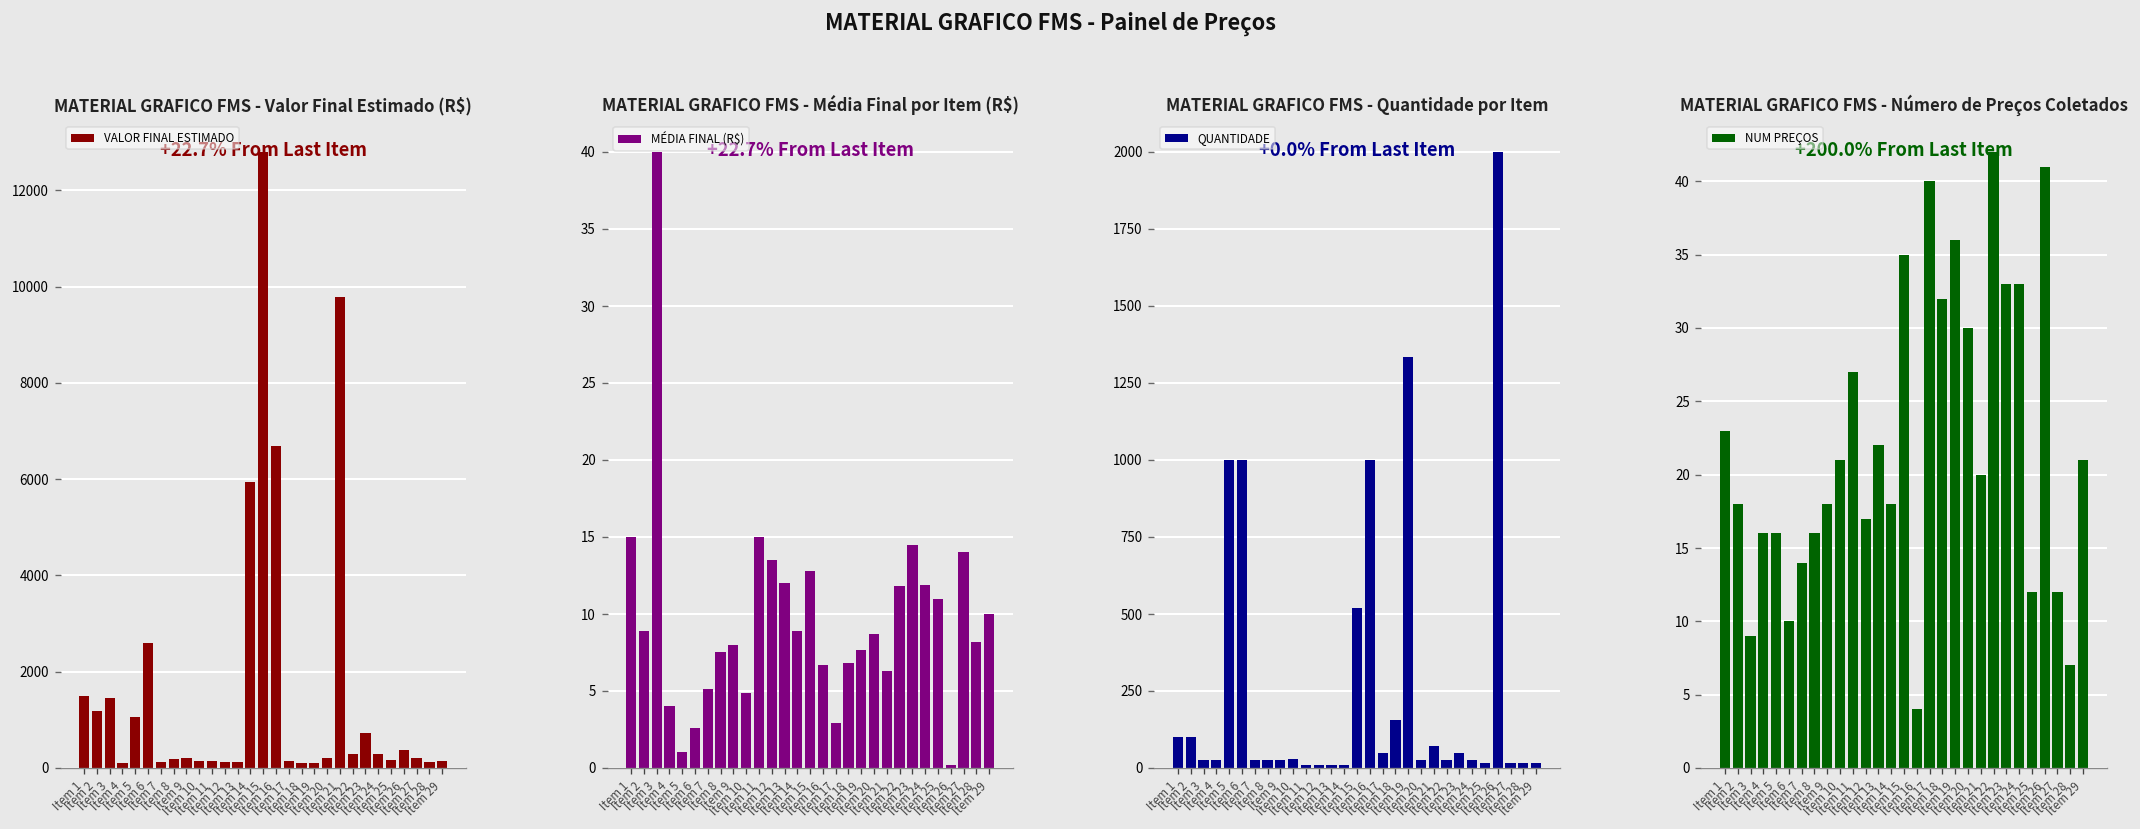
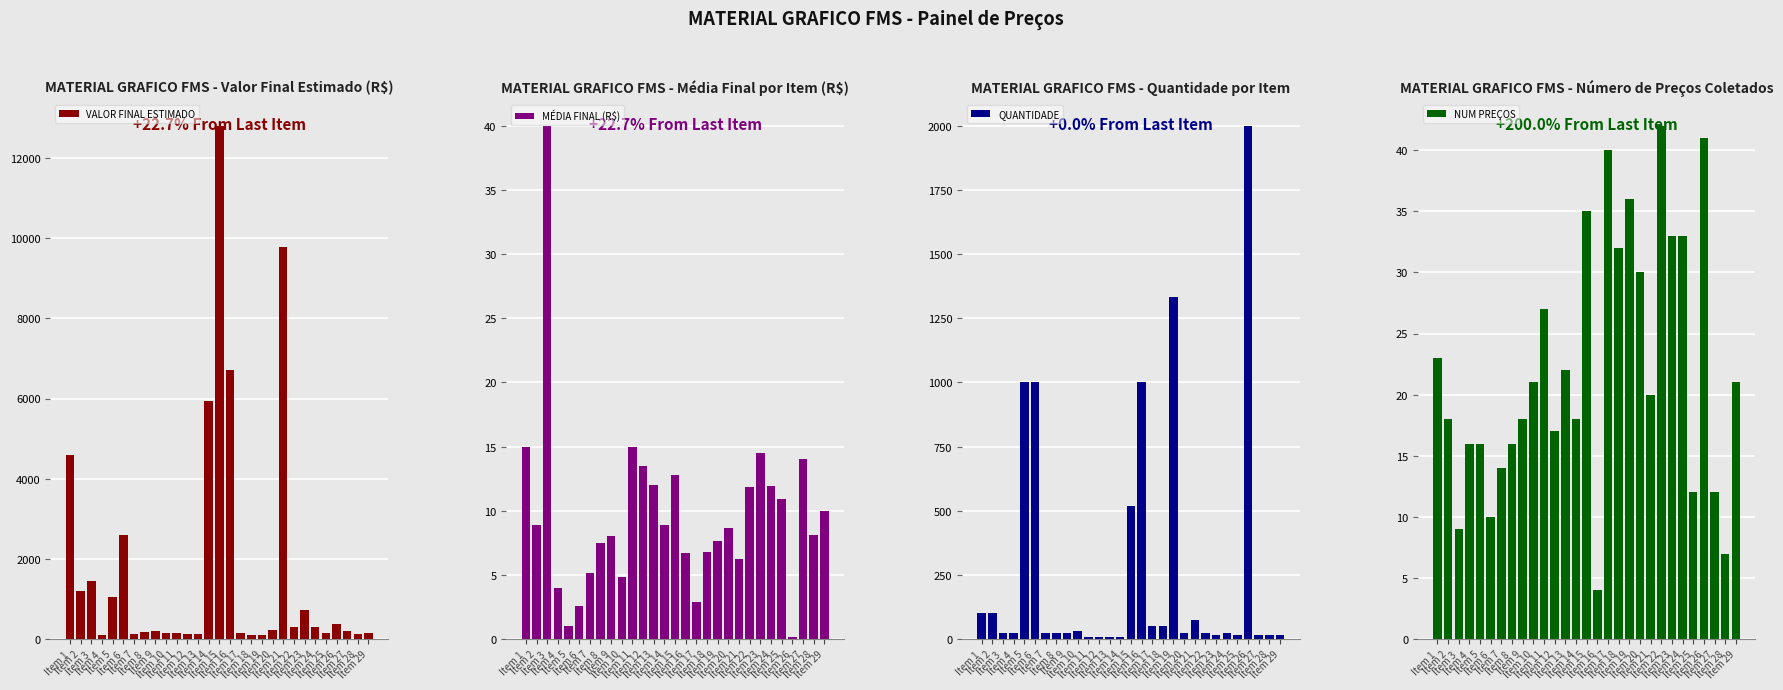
  {
    "MATERIAL GRAFICO FMS - Valor Final Estimado (R$)": {
-     "Item 1": 1500,
+     "Item 1": 4600,
      "Item 2": 1200,
      "Item 3": 1400,
      "Item 4": 100,
      "Item 5": 1100,
      "Item 6": 2600,
      "Item 7": 100,
      "Item 8": 200,
      "Item 9": 200,
      "Item 10": 100,
      "Item 11": 200,
      "Item 12": 100,
      "Item 13": 100,
      "Item 14": 5900,
      "Item 16": 6700,
      "Item 17": 100,
      "Item 18": 100,
      "Item 19": 100,
      "Item 20": 200,
      "Item 21": 9800,
      "Item 22": 300,
      "Item 23": 700,
      "Item 24": 300,
      "Item 25": 200,
      "Item 26": 400,
      "Item 27": 200,
      "Item 28": 100,
      "Item 29": 200
    },
    "MATERIAL GRAFICO FMS - Média Final por Item (R$)": {
      "Item 1": 15.0,
      "Item 2": 8.9,
      "Item 3": 40.0,
      "Item 4": 4.0,
      "Item 5": 1.1,
      "Item 6": 2.6,
      "Item 7": 5.2,
      "Item 8": 7.5,
      "Item 9": 8.0,
      "Item 10": 4.9,
      "Item 11": 15.0,
      "Item 12": 13.5,
      "Item 13": 12.0,
      "Item 14": 8.9,
      "Item 15": 12.8,
      "Item 16": 6.7,
      "Item 17": 2.9,
      "Item 18": 6.8,
      "Item 19": 7.6,
      "Item 20": 8.7,
      "Item 21": 6.3,
      "Item 22": 11.9,
      "Item 23": 14.5,
      "Item 24": 11.9,
      "Item 25": 11.0,
      "Item 27": 14.0,
      "Item 28": 8.2,
      "Item 29": 10.0
    },
    "MATERIAL GRAFICO FMS - Quantidade por Item": {
      "Item 1": 100,
      "Item 2": 100,
      "Item 3": 30,
      "Item 4": 30,
      "Item 5": 1000,
      "Item 6": 1000,
      "Item 7": 30,
      "Item 8": 30,
      "Item 9": 30,
      "Item 10": 30,
      "Item 11": 10,
      "Item 12": 10,
      "Item 13": 10,
      "Item 14": 10,
      "Item 15": 520,
      "Item 16": 1000,
      "Item 17": 50,
-     "Item 18": 160,
+     "Item 18": 50,
      "Item 19": 1340,
      "Item 20": 30,
      "Item 21": 70,
      "Item 22": 30,
-     "Item 23": 50,
+     "Item 23": 20,
      "Item 24": 30,
      "Item 25": 20,
      "Item 26": 2000,
      "Item 27": 20,
      "Item 28": 20,
      "Item 29": 20
    },
    "MATERIAL GRAFICO FMS - Número de Preços Coletados": {
      "Item 1": 23.0,
      "Item 2": 18.0,
      "Item 3": 9.0,
      "Item 4": 16.0,
      "Item 5": 16.0,
      "Item 6": 10.0,
      "Item 7": 14.0,
      "Item 8": 16.0,
      "Item 9": 18.0,
      "Item 10": 21.0,
      "Item 11": 27.0,
      "Item 12": 17.0,
      "Item 13": 22.0,
      "Item 14": 18.0,
      "Item 15": 35.0,
      "Item 16": 4.0,
      "Item 17": 40.0,
      "Item 18": 32.0,
      "Item 19": 36.0,
      "Item 20": 30.0,
      "Item 21": 20.0,
      "Item 23": 33.0,
      "Item 24": 33.0,
      "Item 25": 12.0,
      "Item 26": 41.0,
      "Item 27": 12.0,
      "Item 28": 7.0,
      "Item 29": 21.0
    }
  }
